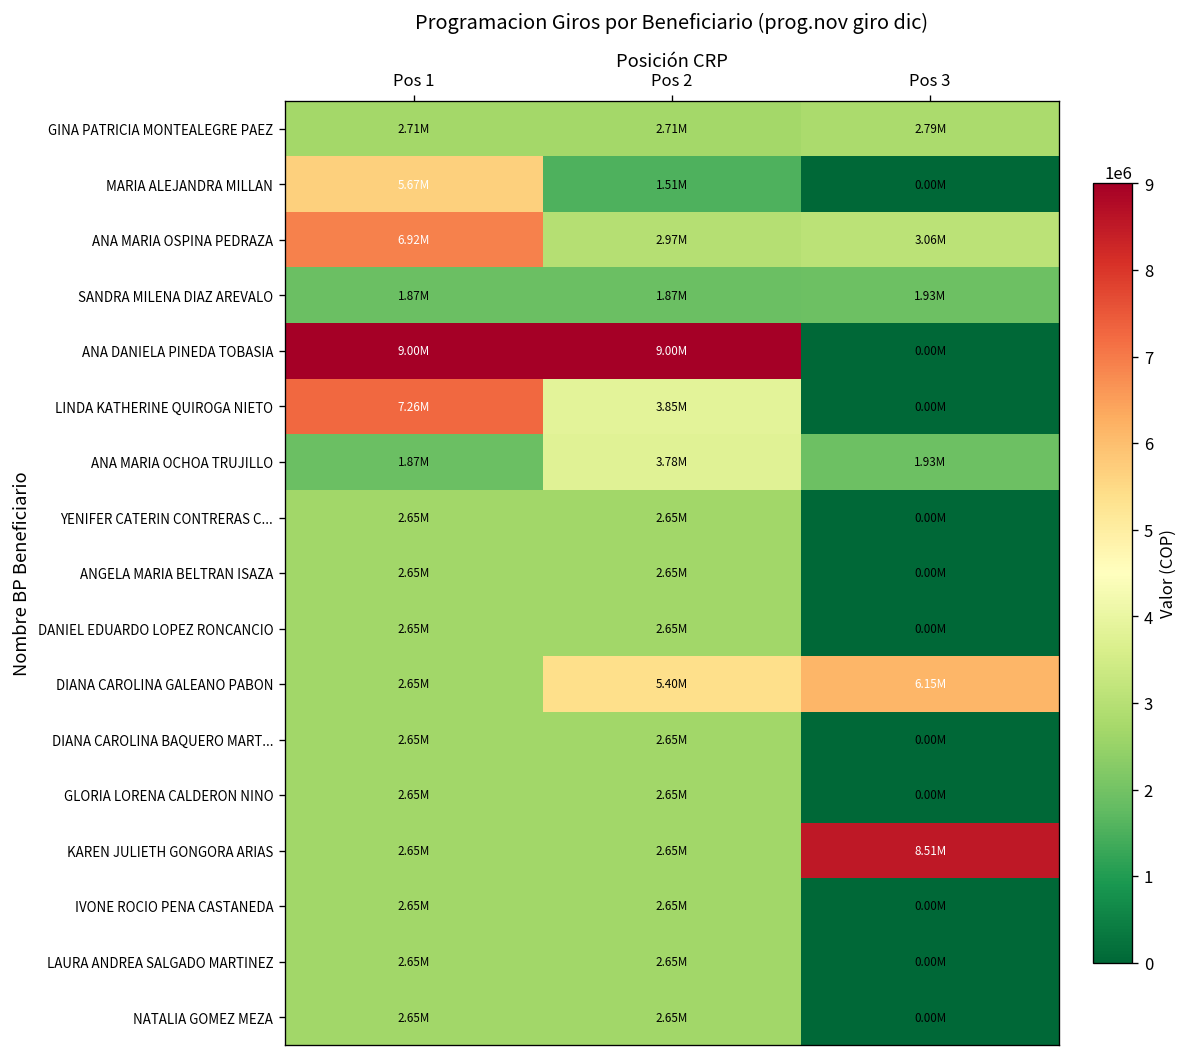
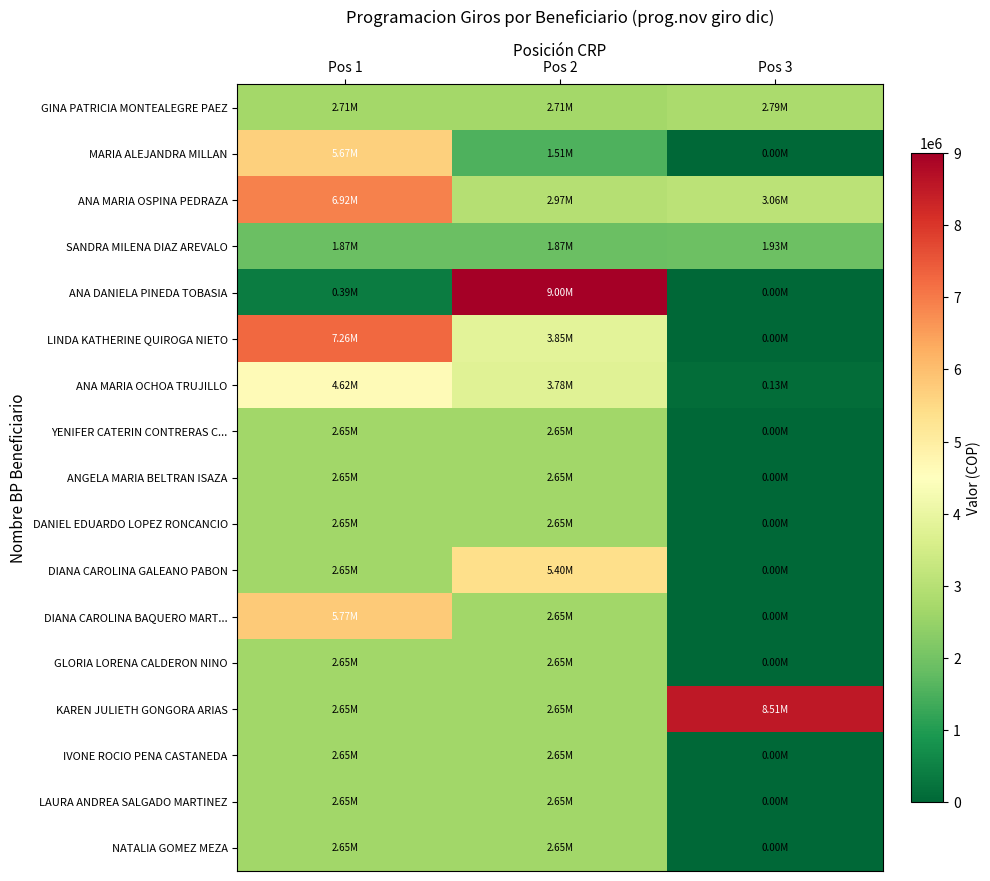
  {
    "GINA PATRICIA MONTEALEGRE PAEZ": {
      "Pos 1": "2.71M",
      "Pos 2": "2.71M",
      "Pos 3": "2.79M"
    },
    "MARIA ALEJANDRA MILLAN": {
      "Pos 1": "5.67M",
      "Pos 2": "1.51M",
      "Pos 3": "0.00M"
    },
    "ANA MARIA OSPINA PEDRAZA": {
      "Pos 1": "6.92M",
      "Pos 2": "2.97M",
      "Pos 3": "3.06M"
    },
    "SANDRA MILENA DIAZ AREVALO": {
      "Pos 1": "1.87M",
      "Pos 2": "1.87M",
      "Pos 3": "1.93M"
    },
    "ANA DANIELA PINEDA TOBASIA": {
-     "Pos 1": "9.00M",
+     "Pos 1": "0.39M",
      "Pos 2": "9.00M",
      "Pos 3": "0.00M"
    },
    "LINDA KATHERINE QUIROGA NIETO": {
      "Pos 1": "7.26M",
      "Pos 2": "3.85M",
      "Pos 3": "0.00M"
    },
    "ANA MARIA OCHOA TRUJILLO": {
-     "Pos 1": "1.87M",
+     "Pos 1": "4.62M",
      "Pos 2": "3.78M",
-     "Pos 3": "1.93M"
+     "Pos 3": "0.13M"
    },
    "YENIFER CATERIN CONTRERAS C...": {
      "Pos 1": "2.65M",
      "Pos 2": "2.65M",
      "Pos 3": "0.00M"
    },
    "ANGELA MARIA BELTRAN ISAZA": {
      "Pos 1": "2.65M",
      "Pos 2": "2.65M",
      "Pos 3": "0.00M"
    },
    "DANIEL EDUARDO LOPEZ RONCANCIO": {
      "Pos 1": "2.65M",
      "Pos 2": "2.65M",
      "Pos 3": "0.00M"
    },
    "DIANA CAROLINA GALEANO PABON": {
      "Pos 1": "2.65M",
      "Pos 2": "5.40M",
-     "Pos 3": "6.15M"
+     "Pos 3": "0.00M"
    },
    "DIANA CAROLINA BAQUERO MART...": {
-     "Pos 1": "2.65M",
+     "Pos 1": "5.77M",
      "Pos 2": "2.65M",
      "Pos 3": "0.00M"
    },
    "GLORIA LORENA CALDERON NINO": {
      "Pos 1": "2.65M",
      "Pos 2": "2.65M",
      "Pos 3": "0.00M"
    },
    "KAREN JULIETH GONGORA ARIAS": {
      "Pos 1": "2.65M",
      "Pos 2": "2.65M",
      "Pos 3": "8.51M"
    },
    "IVONE ROCIO PENA CASTANEDA": {
      "Pos 1": "2.65M",
      "Pos 2": "2.65M",
      "Pos 3": "0.00M"
    },
    "LAURA ANDREA SALGADO MARTINEZ": {
      "Pos 1": "2.65M",
      "Pos 2": "2.65M",
      "Pos 3": "0.00M"
    },
    "NATALIA GOMEZ MEZA": {
      "Pos 1": "2.65M",
      "Pos 2": "2.65M",
      "Pos 3": "0.00M"
    }
  }
